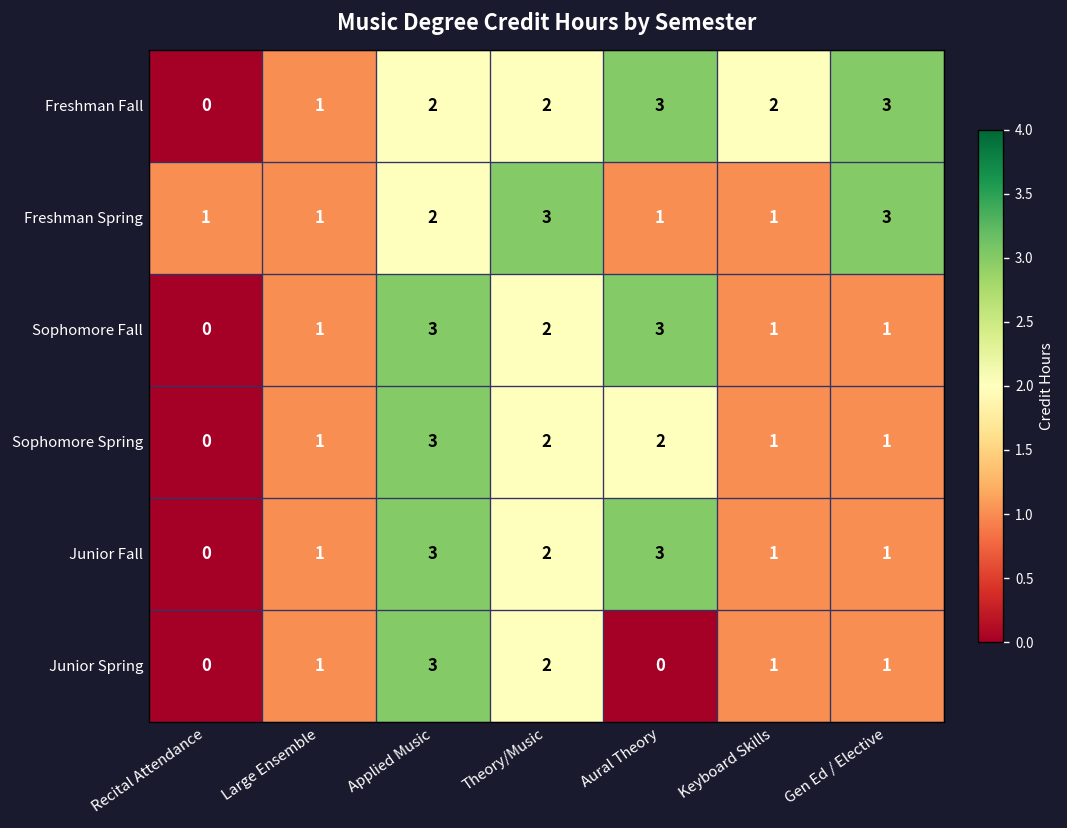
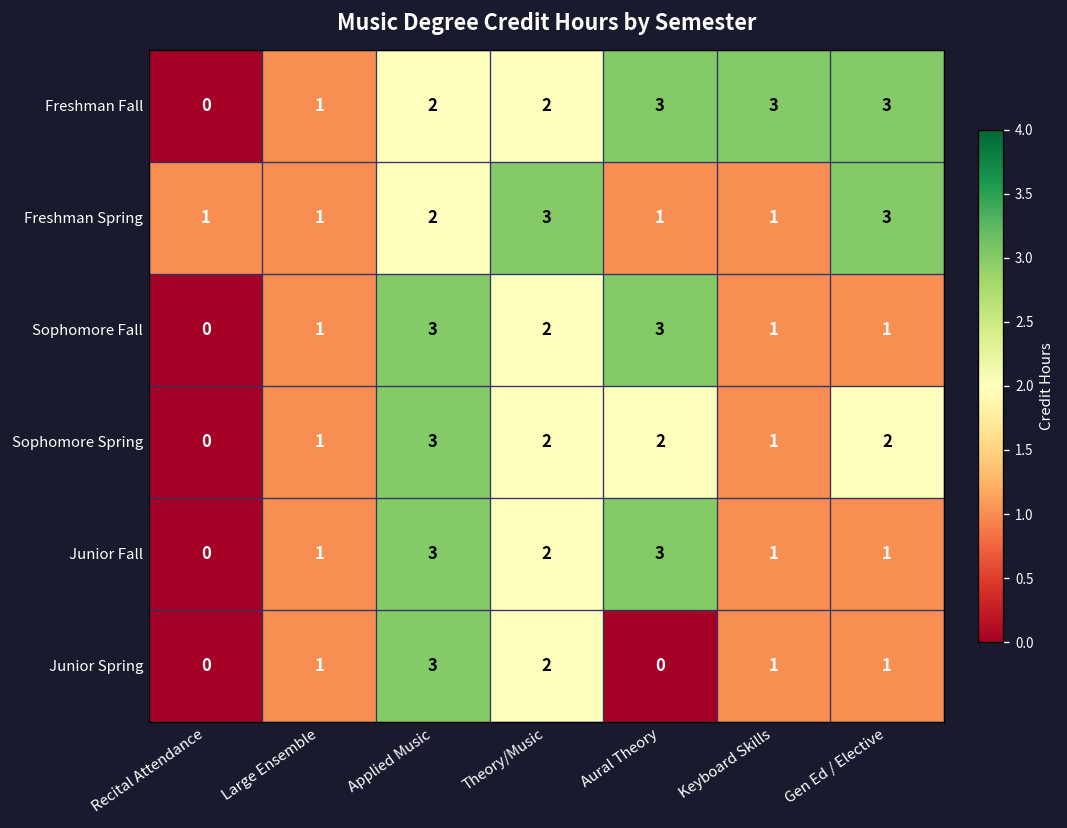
  {
    "Freshman Fall": {
      "Recital Attendance": 0,
      "Large Ensemble": 1,
      "Applied Music": 2,
      "Theory/Music": 2,
      "Aural Theory": 3,
-     "Keyboard Skills": 2,
+     "Keyboard Skills": 3,
      "Gen Ed / Elective": 3
    },
    "Freshman Spring": {
      "Recital Attendance": 1,
      "Large Ensemble": 1,
      "Applied Music": 2,
      "Theory/Music": 3,
      "Aural Theory": 1,
      "Keyboard Skills": 1,
      "Gen Ed / Elective": 3
    },
    "Sophomore Fall": {
      "Recital Attendance": 0,
      "Large Ensemble": 1,
      "Applied Music": 3,
      "Theory/Music": 2,
      "Aural Theory": 3,
      "Keyboard Skills": 1,
      "Gen Ed / Elective": 1
    },
    "Sophomore Spring": {
      "Recital Attendance": 0,
      "Large Ensemble": 1,
      "Applied Music": 3,
      "Theory/Music": 2,
      "Aural Theory": 2,
      "Keyboard Skills": 1,
-     "Gen Ed / Elective": 1
+     "Gen Ed / Elective": 2
    },
    "Junior Fall": {
      "Recital Attendance": 0,
      "Large Ensemble": 1,
      "Applied Music": 3,
      "Theory/Music": 2,
      "Aural Theory": 3,
      "Keyboard Skills": 1,
      "Gen Ed / Elective": 1
    },
    "Junior Spring": {
      "Recital Attendance": 0,
      "Large Ensemble": 1,
      "Applied Music": 3,
      "Theory/Music": 2,
      "Aural Theory": 0,
      "Keyboard Skills": 1,
      "Gen Ed / Elective": 1
    }
  }
